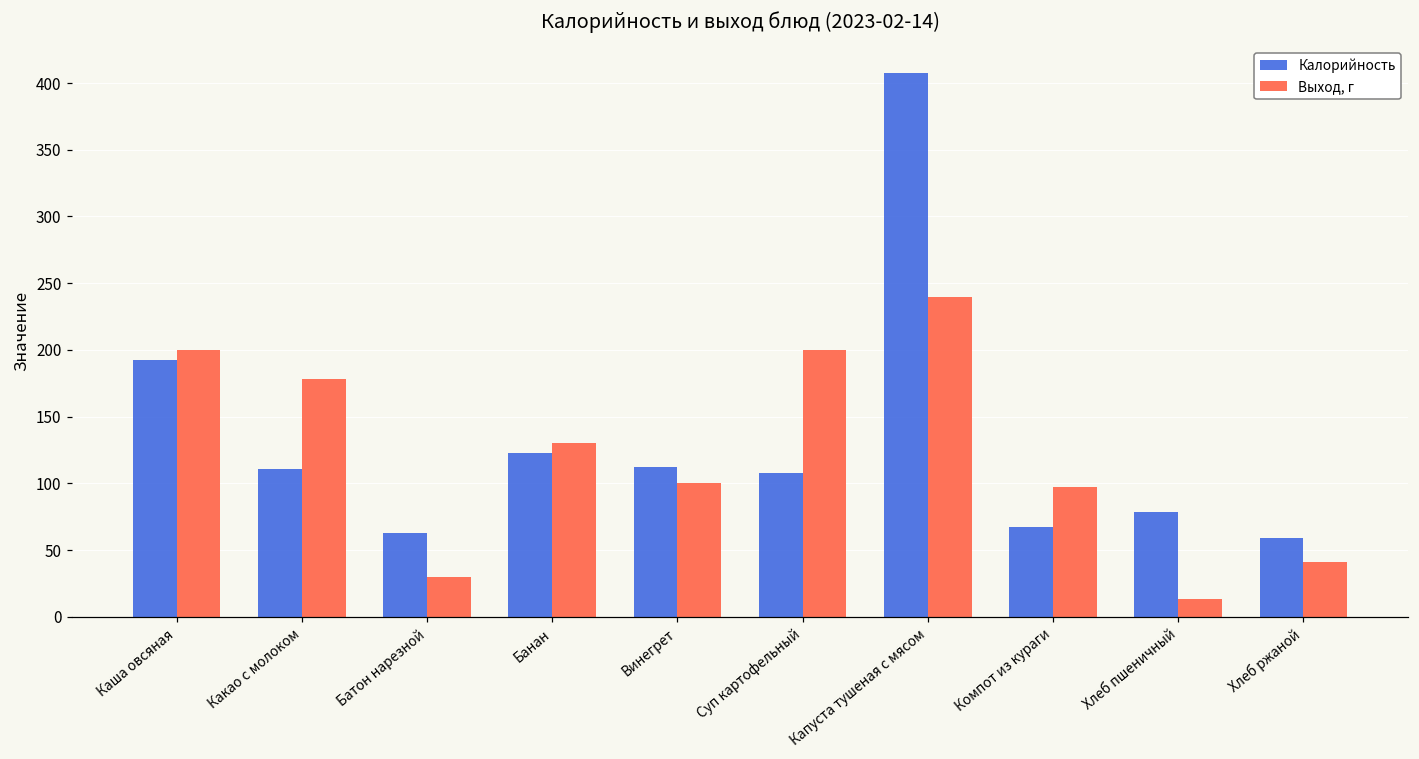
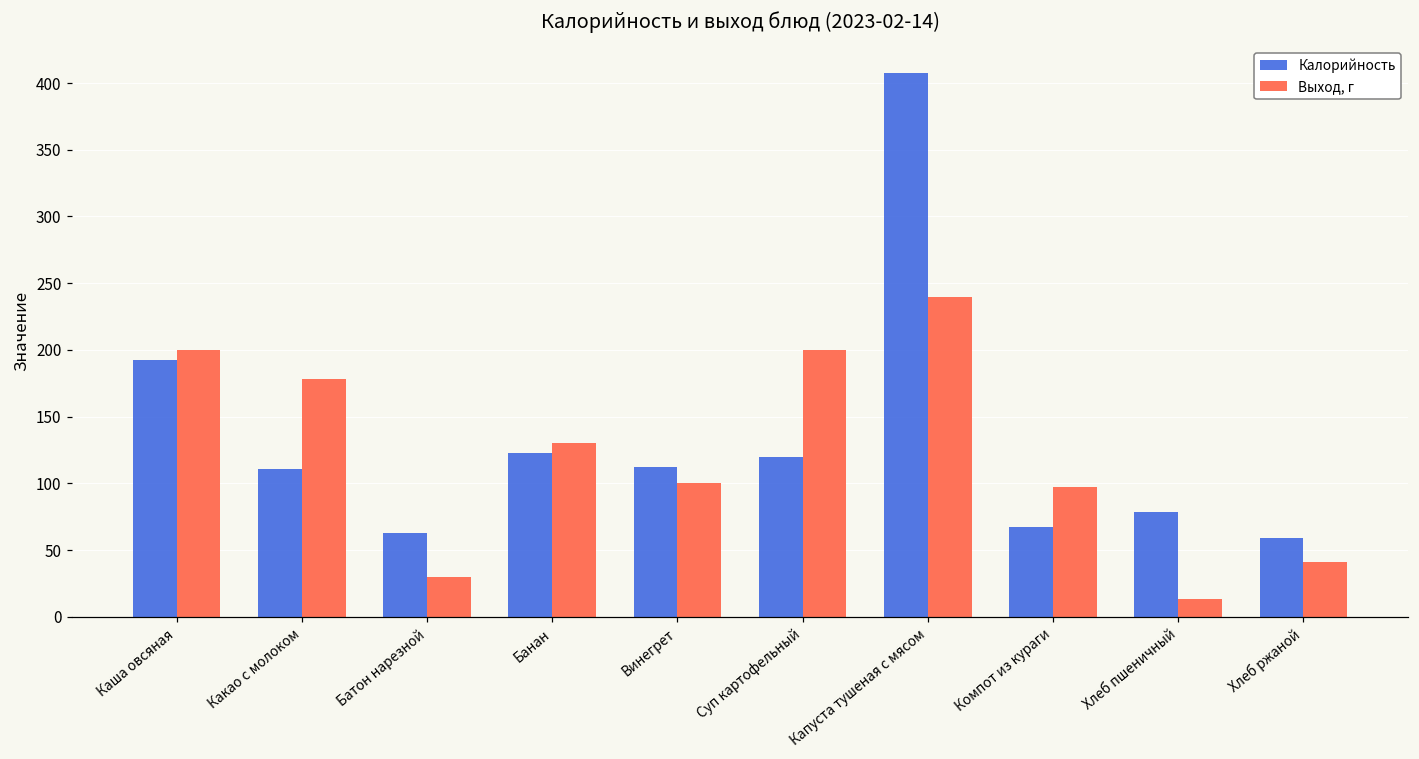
  {
    "Калорийность": {
      "Каша овсяная": 193,
      "Какао с молоком": 111,
      "Батон нарезной": 63,
      "Банан": 123,
      "Винегрет": 112,
-     "Суп картофельный": 108,
+     "Суп картофельный": 120,
      "Капуста тушеная с мясом": 407,
      "Компот из кураги": 67,
      "Хлеб пшеничный": 79,
      "Хлеб ржаной": 59
    },
    "Выход, г": {
      "Каша овсяная": 200,
      "Какао с молоком": 178,
      "Батон нарезной": 30,
      "Банан": 130,
      "Винегрет": 100,
      "Суп картофельный": 200,
      "Капуста тушеная с мясом": 240,
      "Компот из кураги": 97,
      "Хлеб пшеничный": 13,
      "Хлеб ржаной": 41
    }
  }
